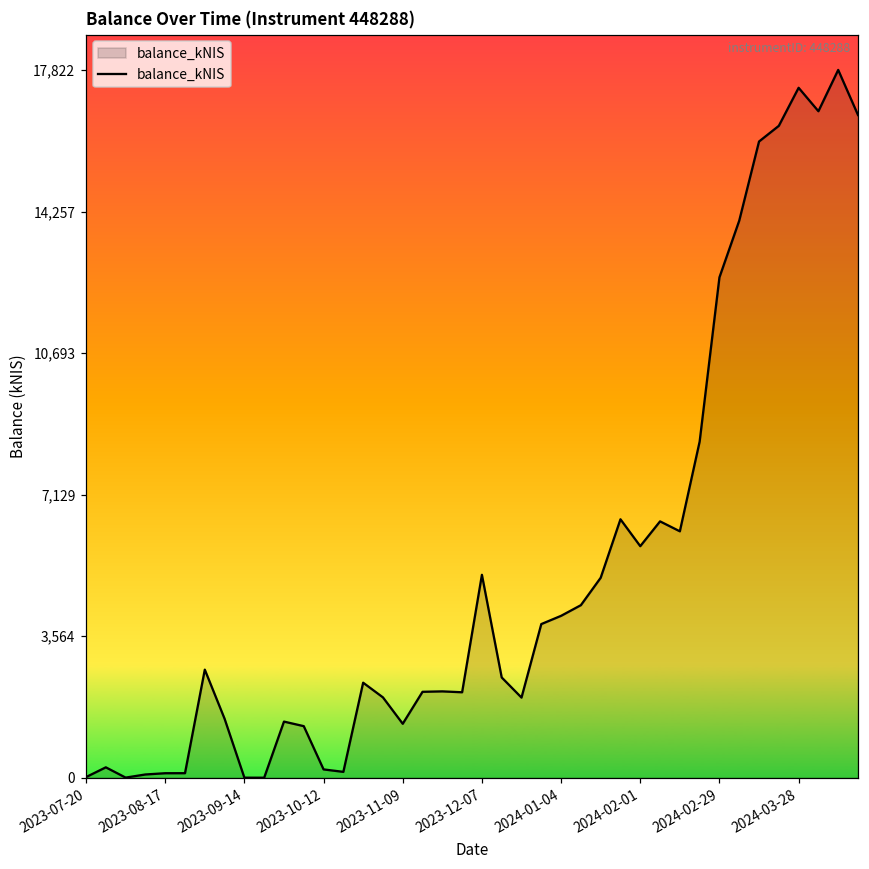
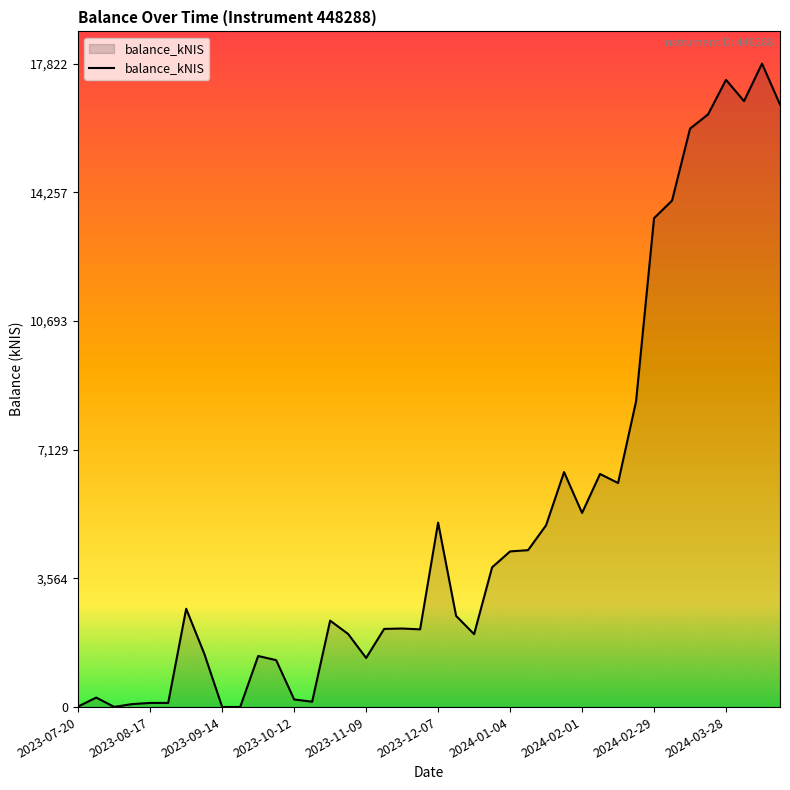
  {
    "2023-07-20": "0",
    "2023-08-17": "100",
    "2023-09-14": "0",
    "2023-10-12": "200",
    "2023-11-09": "1,400",
    "2023-12-07": "5,100",
-   "2024-01-04": "4,100",
-   "2024-02-01": "5,800",
-   "2024-02-29": "12,600",
+   "2024-01-04": "4,300",
+   "2024-02-01": "5,400",
+   "2024-02-29": "13,500",
    "2024-03-28": "17,400"
  }
